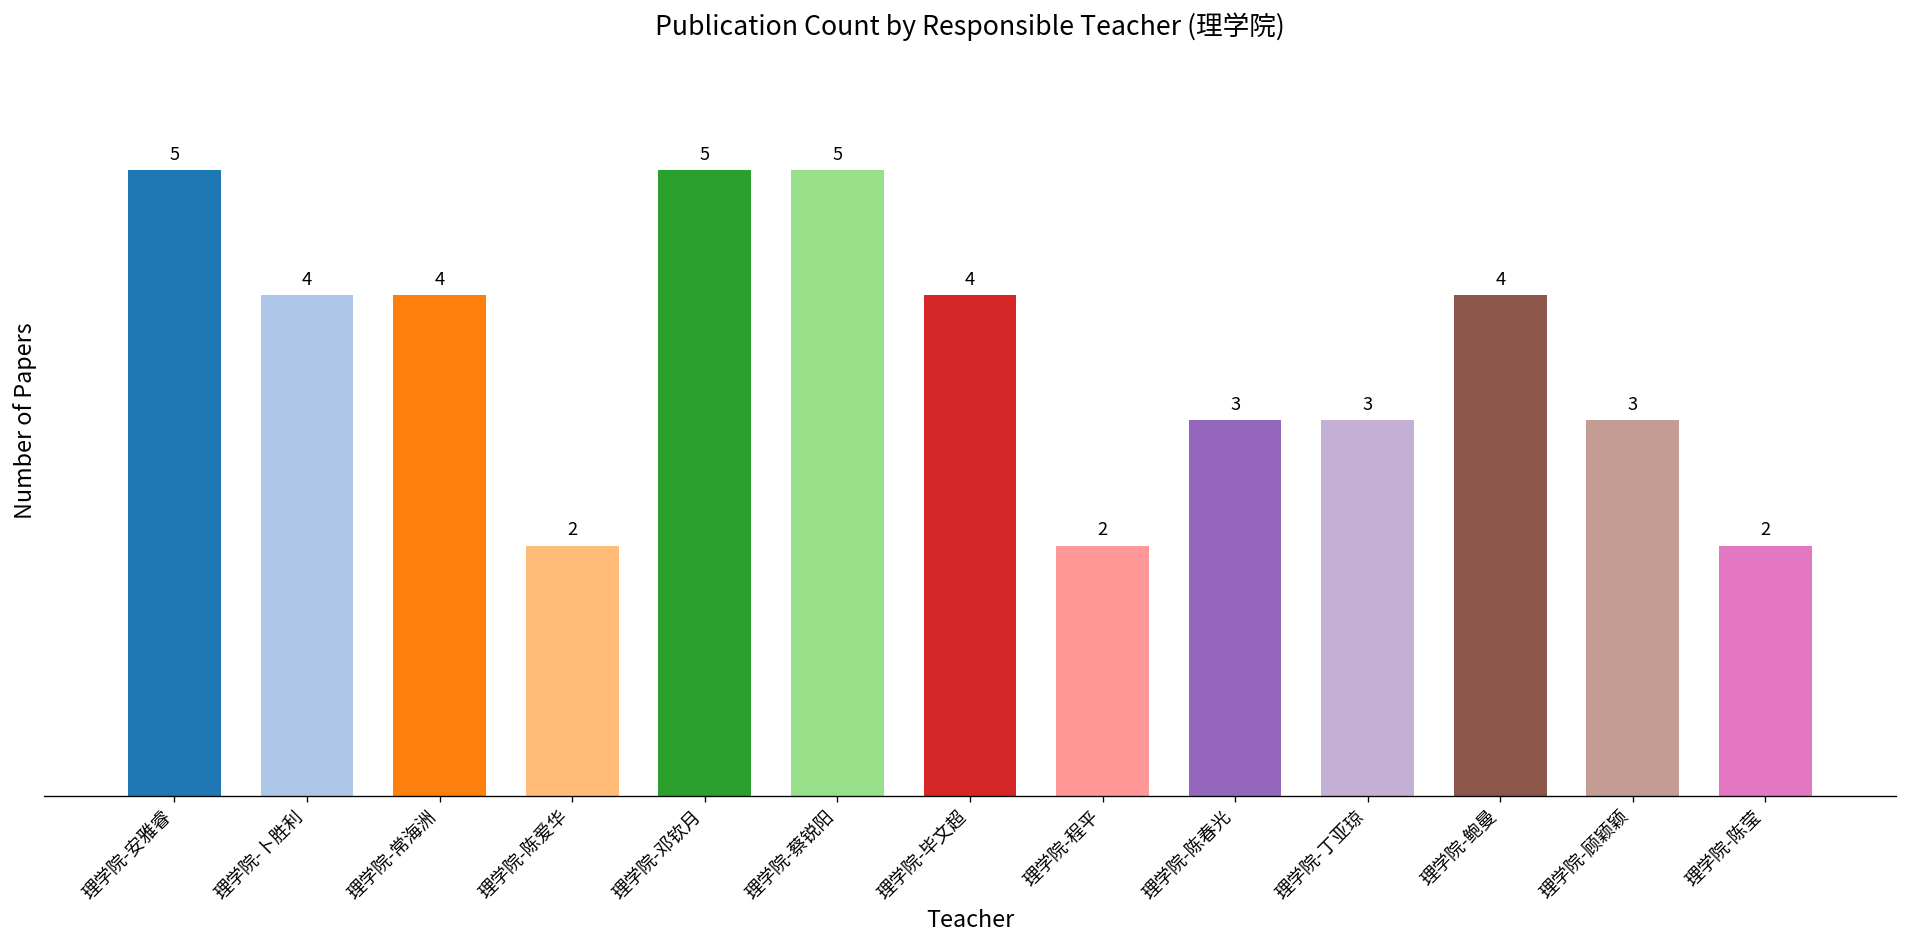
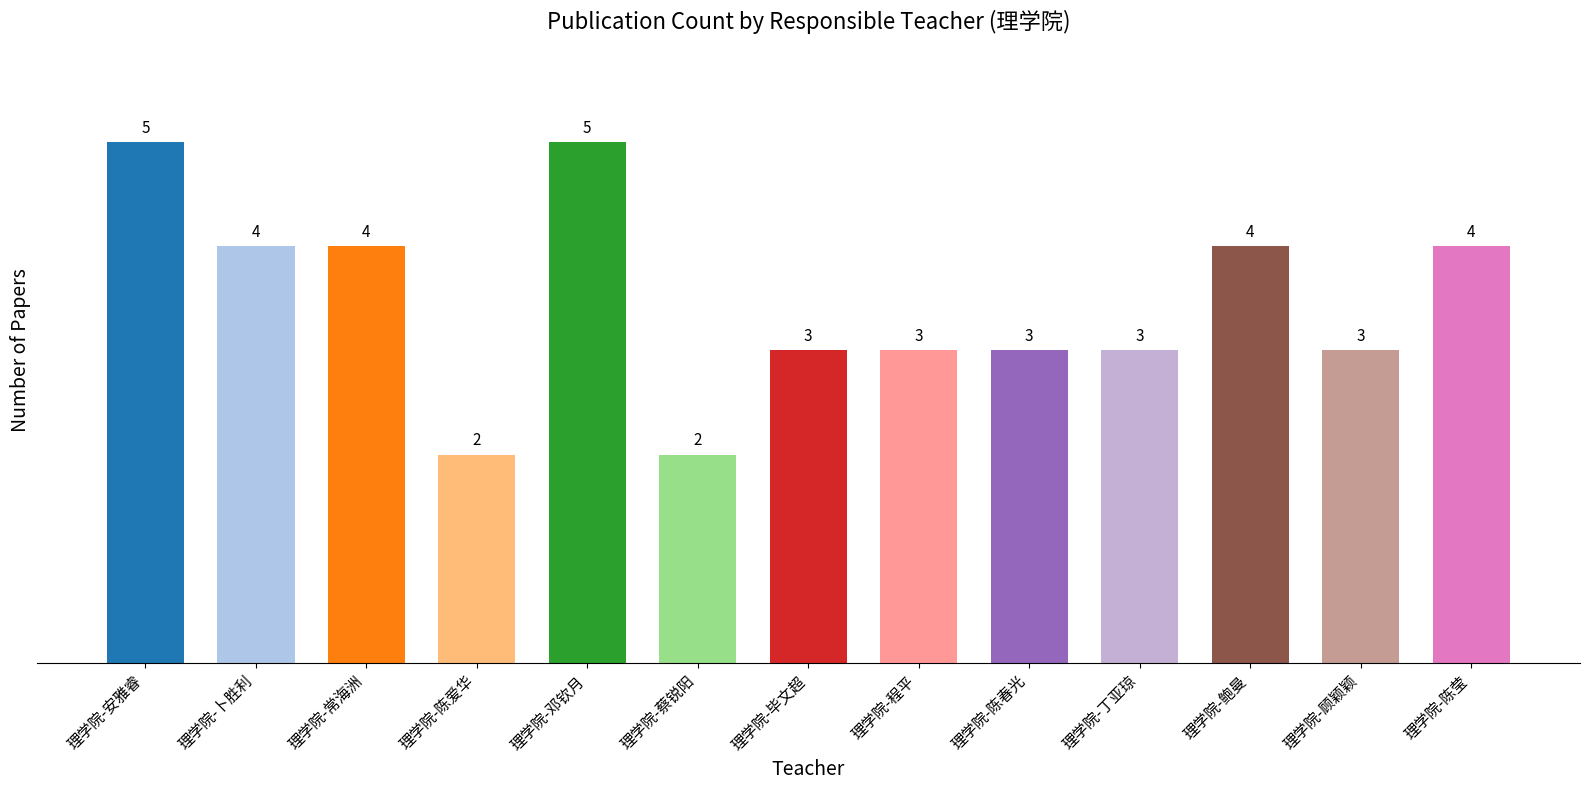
  {
    "理学院-安雅睿": 5,
    "理学院-卜胜利": 4,
    "理学院-常海洲": 4,
    "理学院-陈爱华": 2,
    "理学院-邓钦月": 5,
-   "理学院-蔡锐阳": 5,
-   "理学院-毕文超": 4,
-   "理学院-程平": 2,
+   "理学院-蔡锐阳": 2,
+   "理学院-毕文超": 3,
+   "理学院-程平": 3,
    "理学院-陈春光": 3,
    "理学院-丁亚琼": 3,
    "理学院-鲍曼": 4,
    "理学院-顾颖颖": 3,
-   "理学院-陈莹": 2
+   "理学院-陈莹": 4
  }
